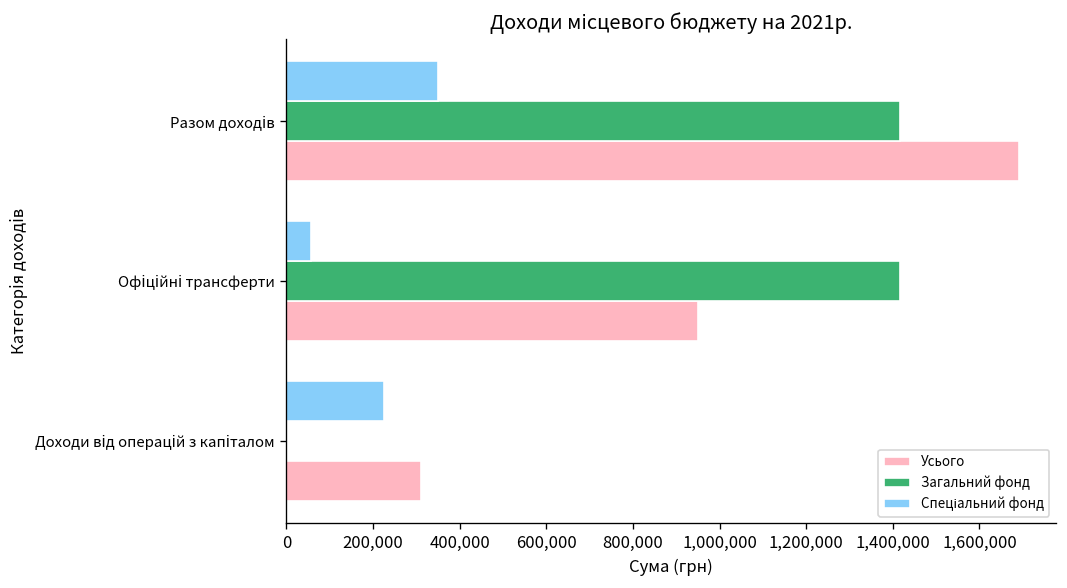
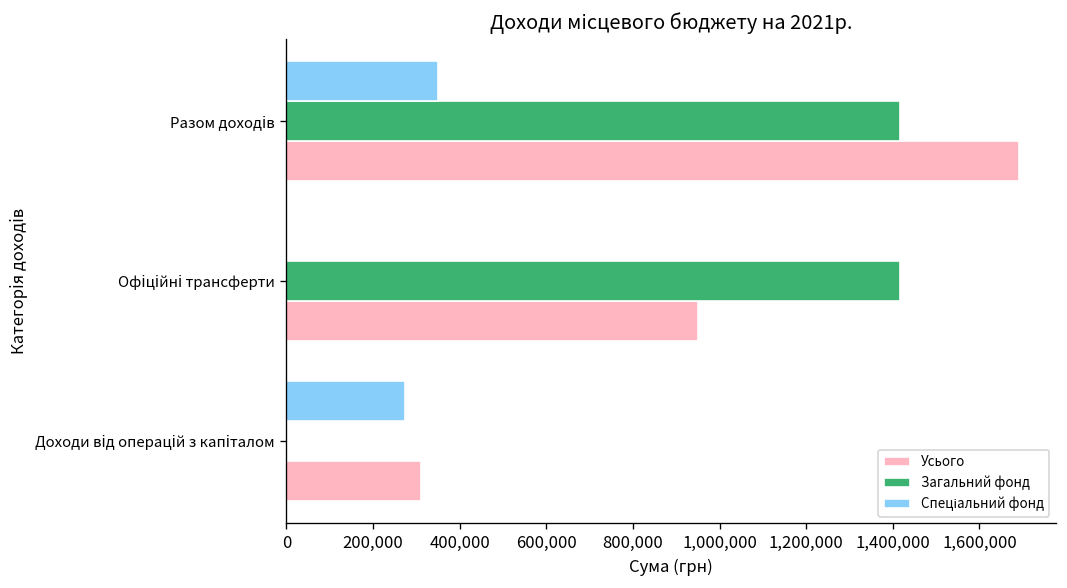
  {
    "Усього": {
      "Разом доходів": "1,690,000",
      "Офіційні трансферти": "950,000",
      "Доходи від операцій з капіталом": "310,000"
    },
    "Загальний фонд": {
      "Разом доходів": "1,420,000",
      "Офіційні трансферти": "1,420,000",
      "Доходи від операцій з капіталом": "0"
    },
    "Спеціальний фонд": {
      "Разом доходів": "350,000",
-     "Офіційні трансферти": "60,000",
-     "Доходи від операцій з капіталом": "230,000"
+     "Офіційні трансферти": "0",
+     "Доходи від операцій з капіталом": "270,000"
    }
  }
